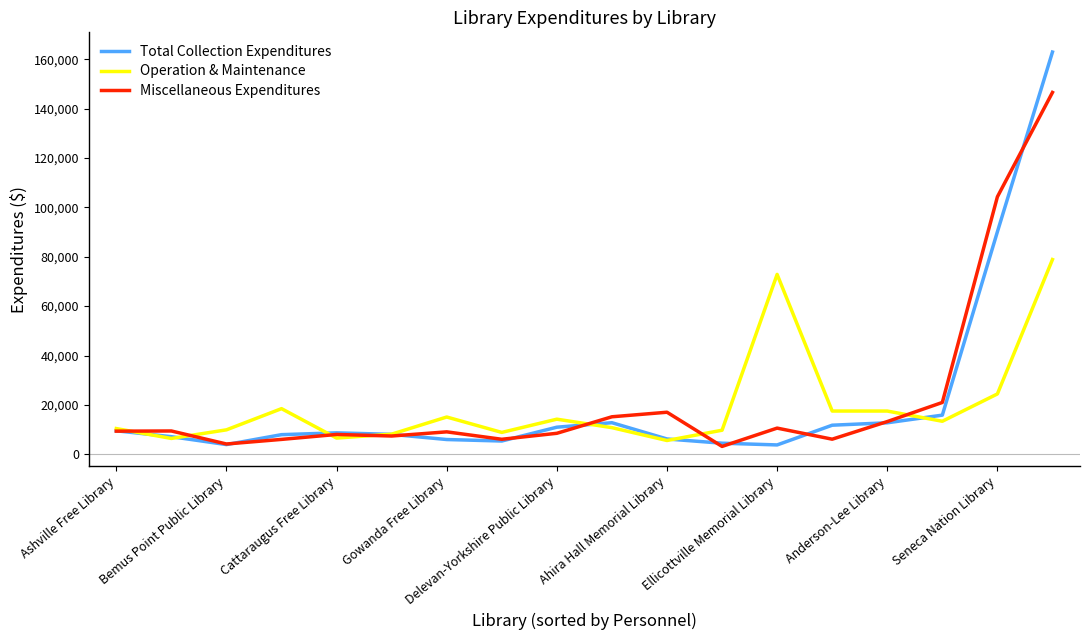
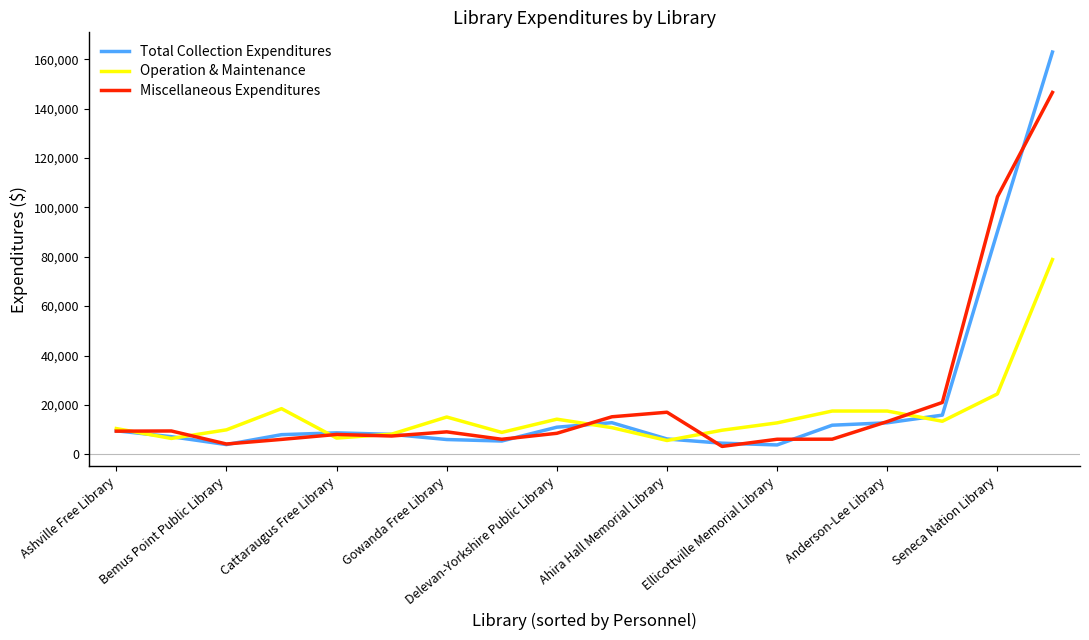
  {
    "Total Collection Expenditures": {
      "Ellicottville Memorial Library": "4,000",
      "Seneca Nation Library": "90,000"
    },
    "Operation & Maintenance": {
      "Cattaraugus Free Library": "7,000",
-     "Ellicottville Memorial Library": "73,000",
+     "Ellicottville Memorial Library": "13,000",
      "Seneca Nation Library": "24,000"
    },
    "Miscellaneous Expenditures": {
-     "Ellicottville Memorial Library": "11,000",
+     "Ellicottville Memorial Library": "6,000",
      "Seneca Nation Library": "104,000"
    }
  }
